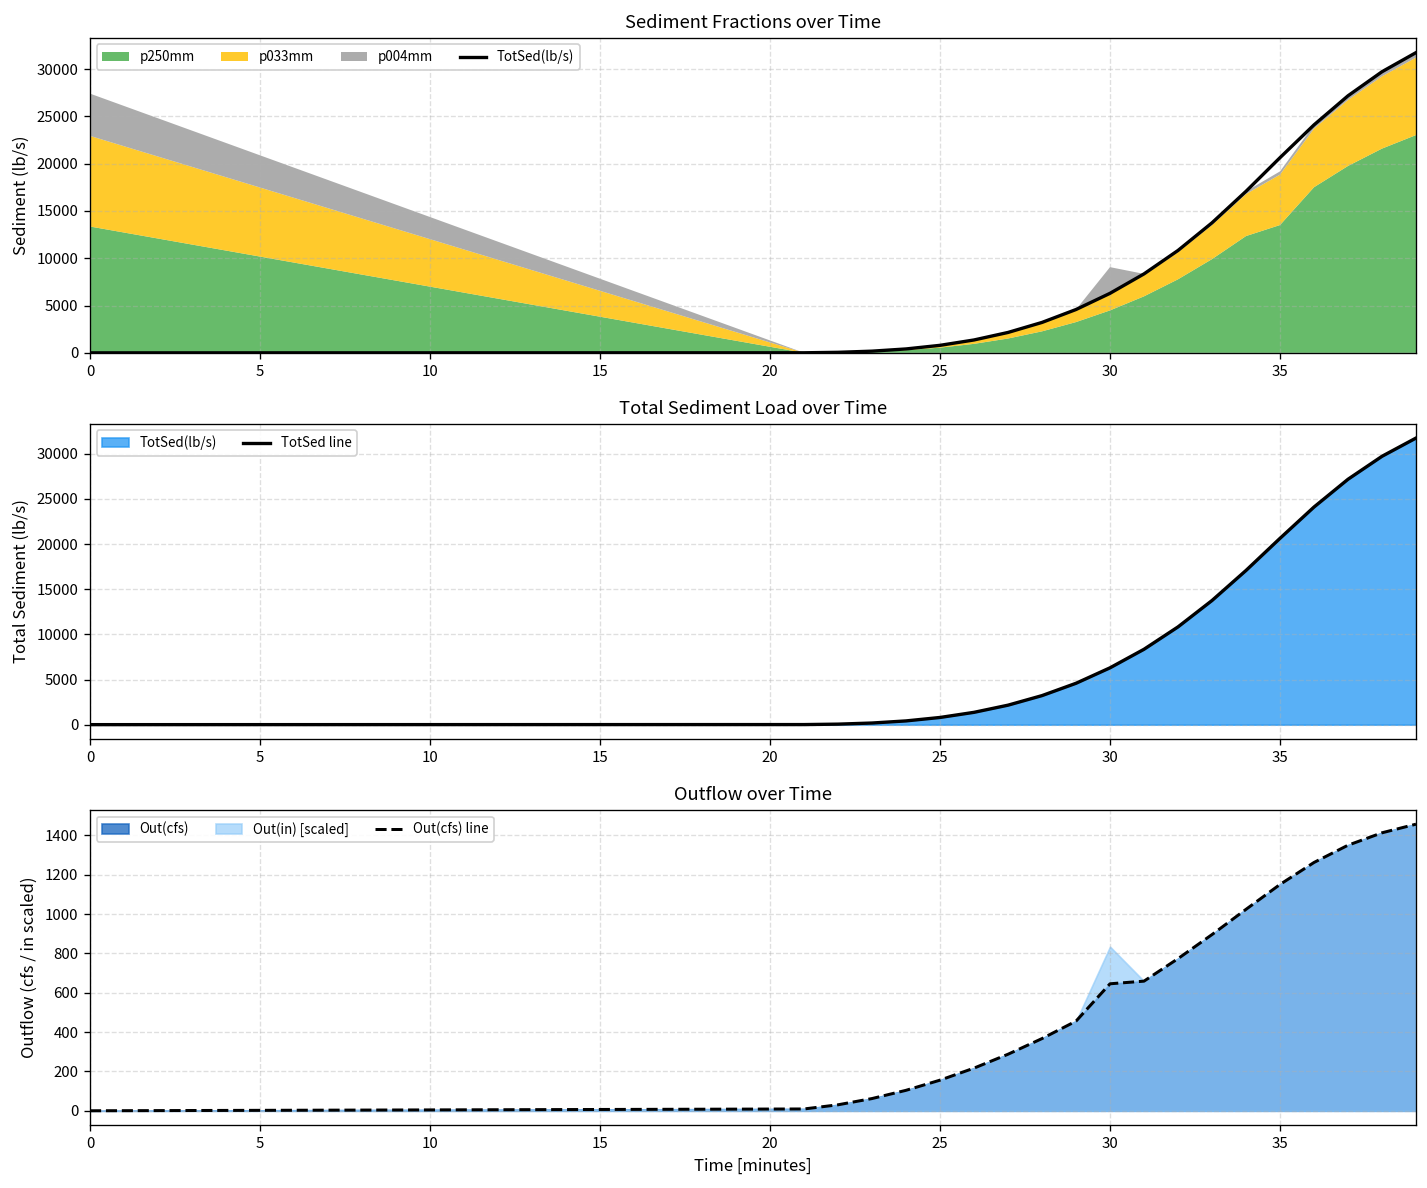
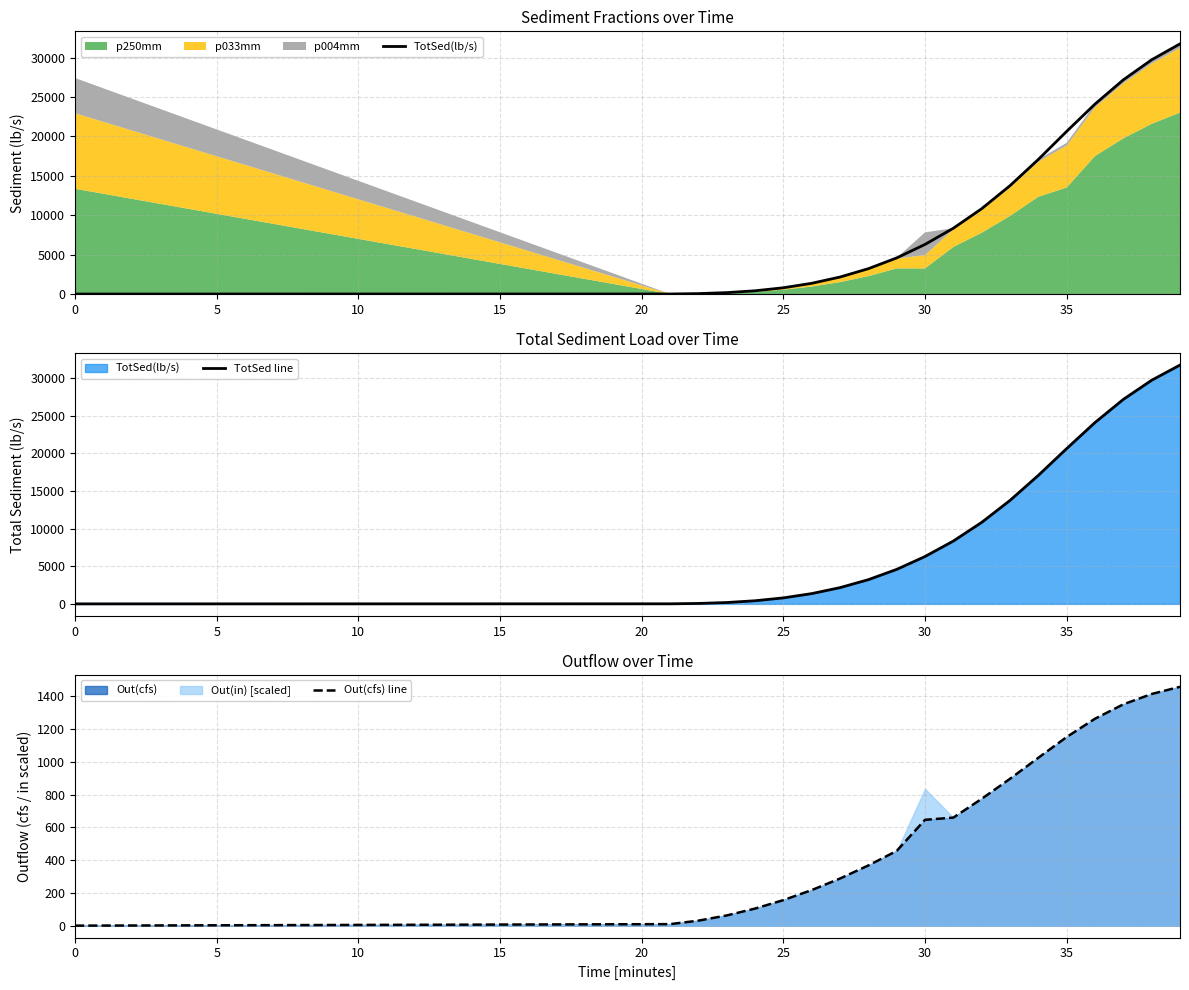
  {
    "Sediment Fractions over Time": {
      "p250mm": {
        "0": 13000,
-       "30": 4000,
+       "30": 3000,
        "35": 14000
      },
      "p033mm": {
        "0": 10000,
        "35": 5000
      },
      "p004mm": {
        "0": 4000,
        "30": 3000,
        "35": 0
      }
    },
    "Total Sediment Load over Time": {
      "0": 0,
      "25": 1000,
      "30": 6000,
      "35": 21000
    },
    "Outflow over Time": {
      "Out(cfs)": {
        "30": 650
      },
      "Out(in) [scaled]": {
        "30": 830
      }
    }
  }
